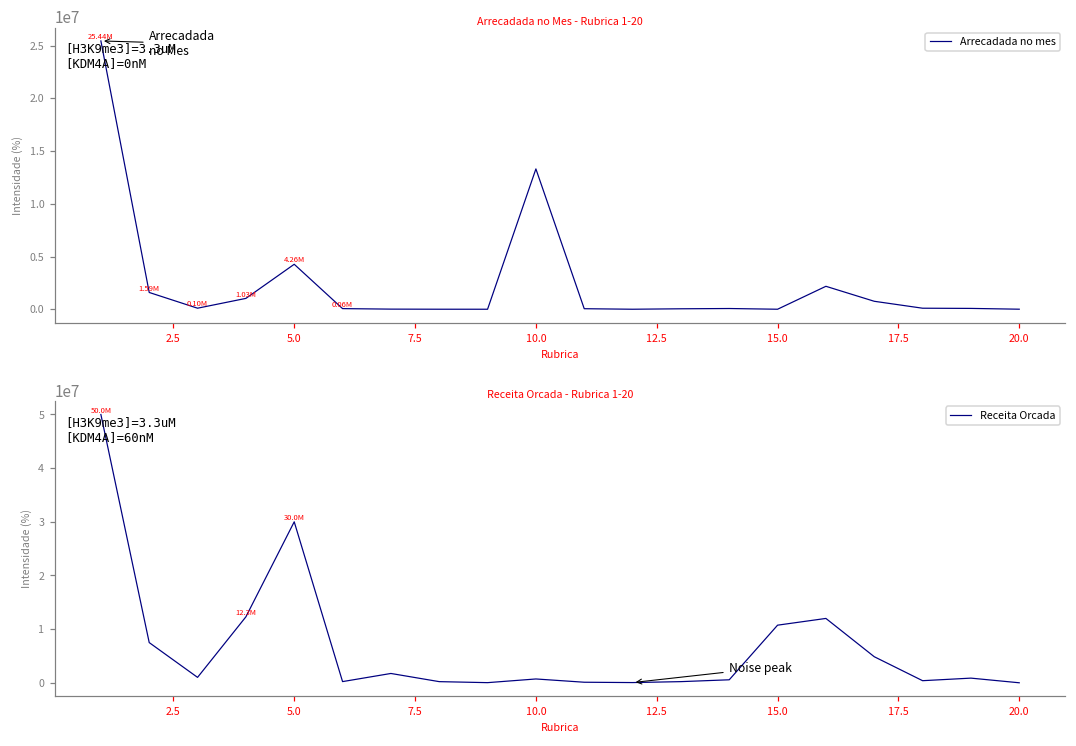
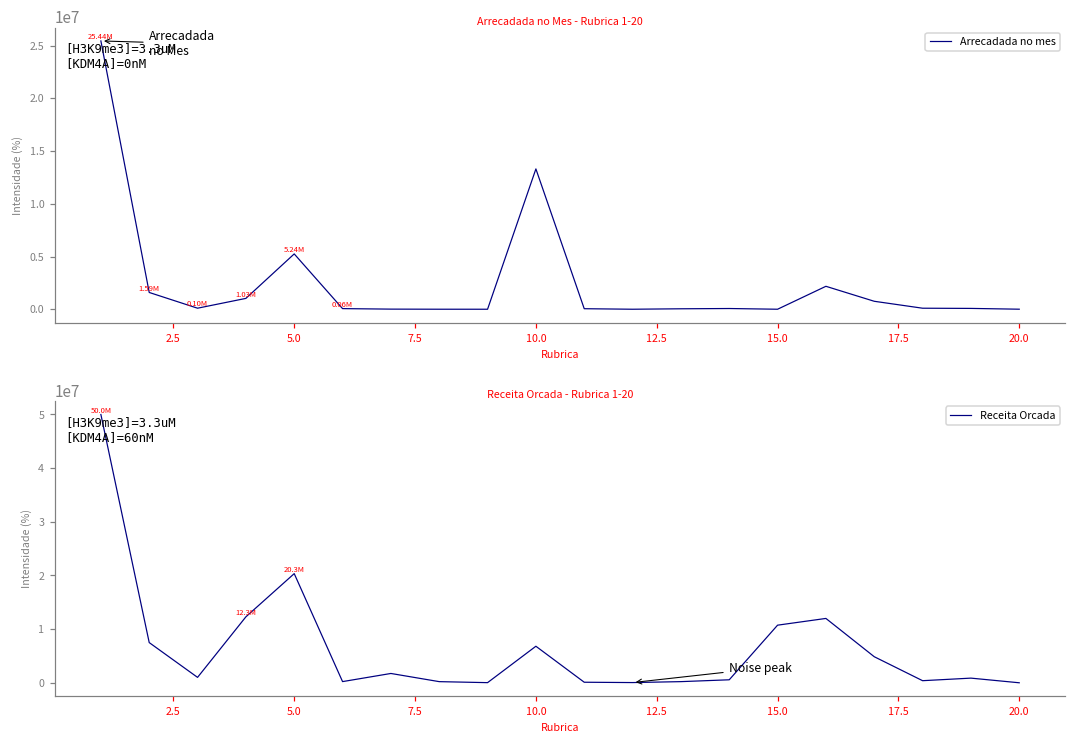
  {
    "Arrecadada no Mes - Rubrica 1-20": {
-     "5.0": "4.26M"
+     "5.0": "5.24M"
    },
    "Receita Orcada - Rubrica 1-20": {
-     "5.0": "30.0M",
-     "10.0": "1000000"
+     "5.0": "20.3M",
+     "10.0": "7000000"
    }
  }
